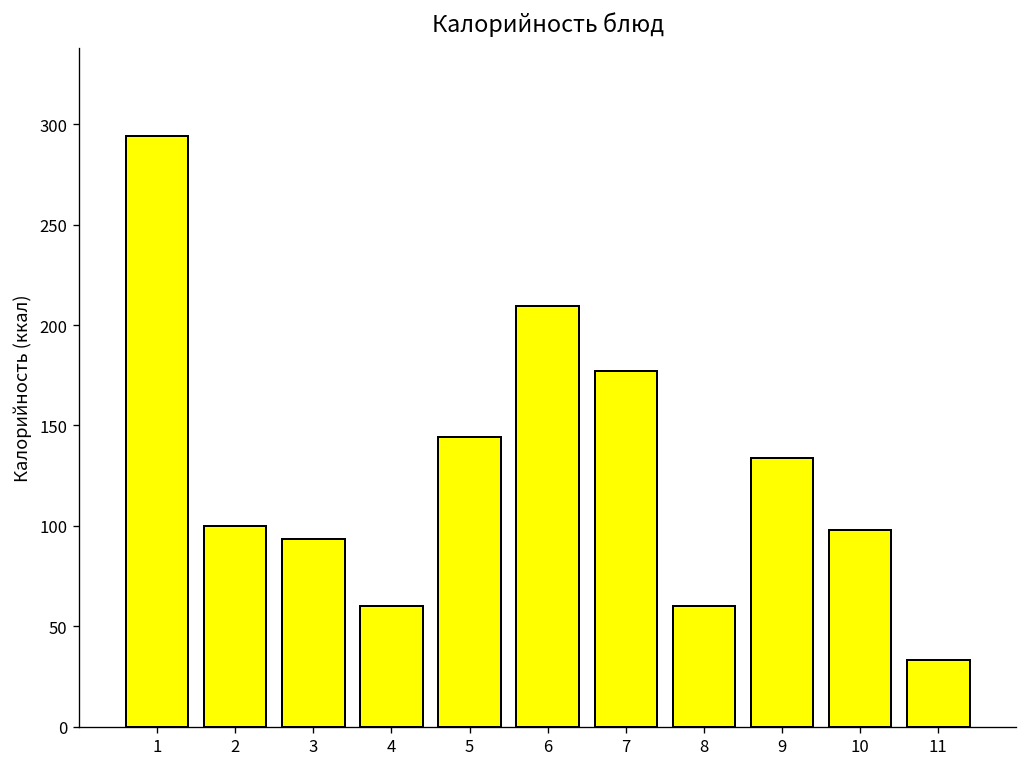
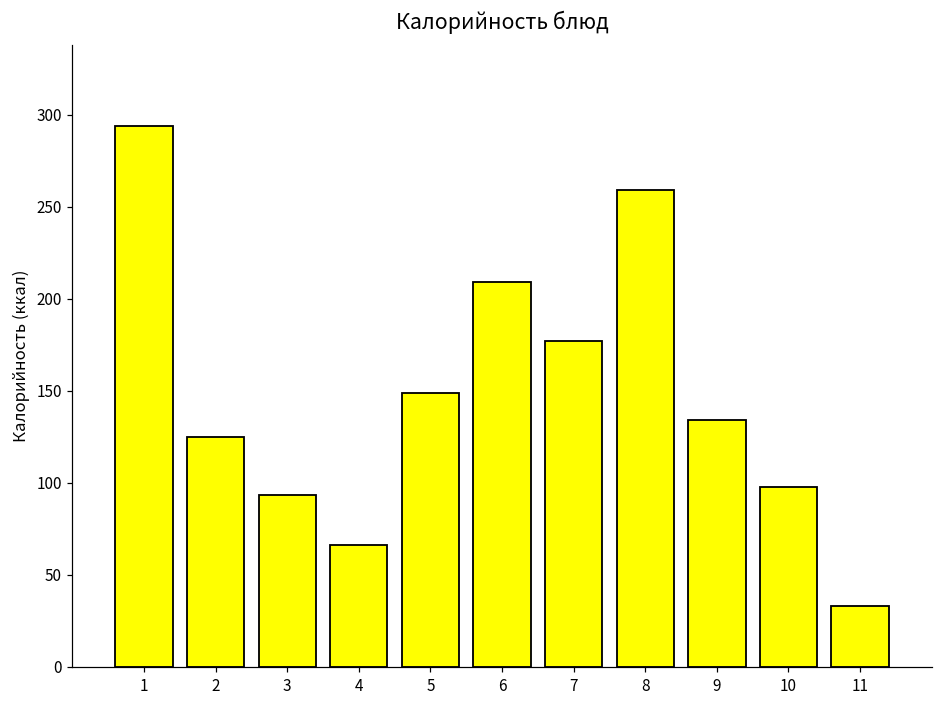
  {
    "1": 294,
-   "2": 100,
+   "2": 125,
    "3": 94,
-   "4": 60,
-   "5": 144,
+   "4": 66,
+   "5": 149,
    "6": 209,
    "7": 177,
-   "8": 60,
+   "8": 259,
    "9": 134,
    "10": 98,
    "11": 33
  }
